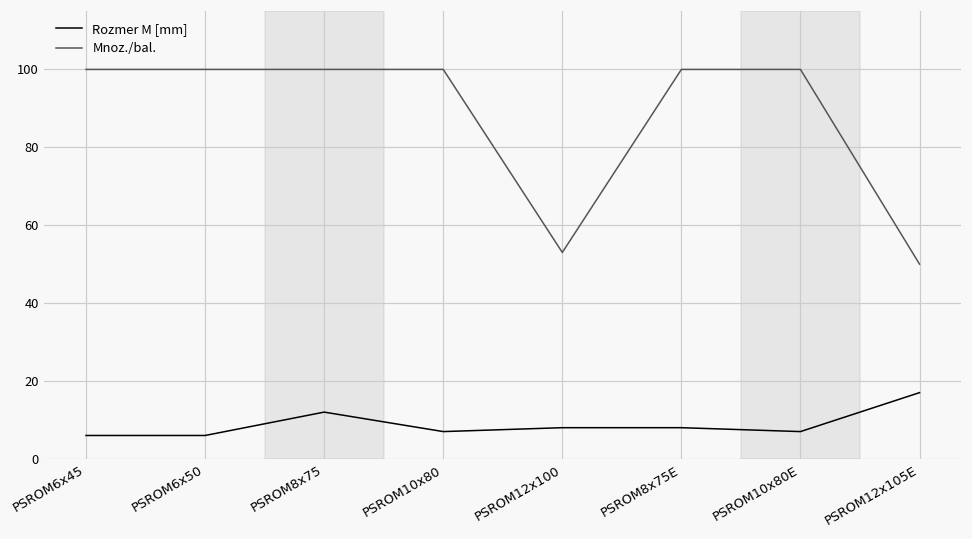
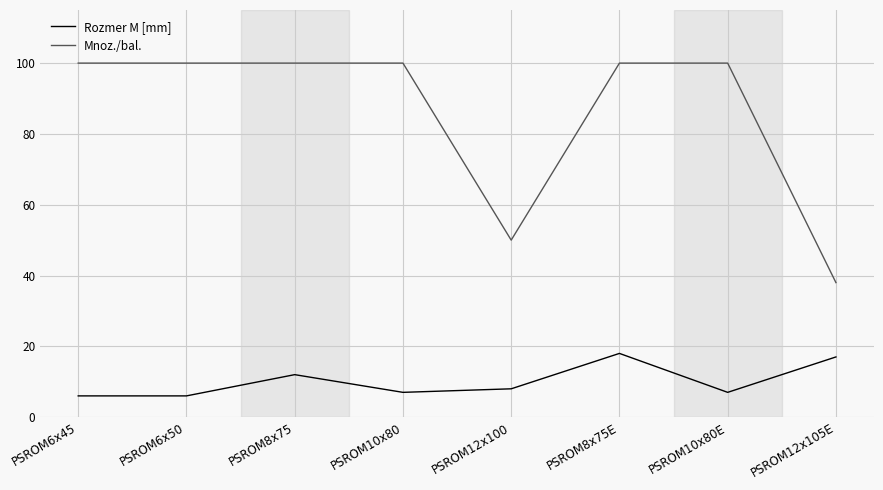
  {
    "Rozmer M [mm]": {
      "PSROM6x45": 6,
      "PSROM6x50": 6,
      "PSROM8x75": 12,
      "PSROM10x80": 7,
      "PSROM12x100": 8,
-     "PSROM8x75E": 8,
+     "PSROM8x75E": 18,
      "PSROM10x80E": 7,
      "PSROM12x105E": 17
    },
    "Mnoz./bal.": {
      "PSROM6x45": 100,
      "PSROM6x50": 100,
      "PSROM8x75": 100,
      "PSROM10x80": 100,
-     "PSROM12x100": 53,
+     "PSROM12x100": 50,
      "PSROM8x75E": 100,
      "PSROM10x80E": 100,
-     "PSROM12x105E": 50
+     "PSROM12x105E": 38
    }
  }
